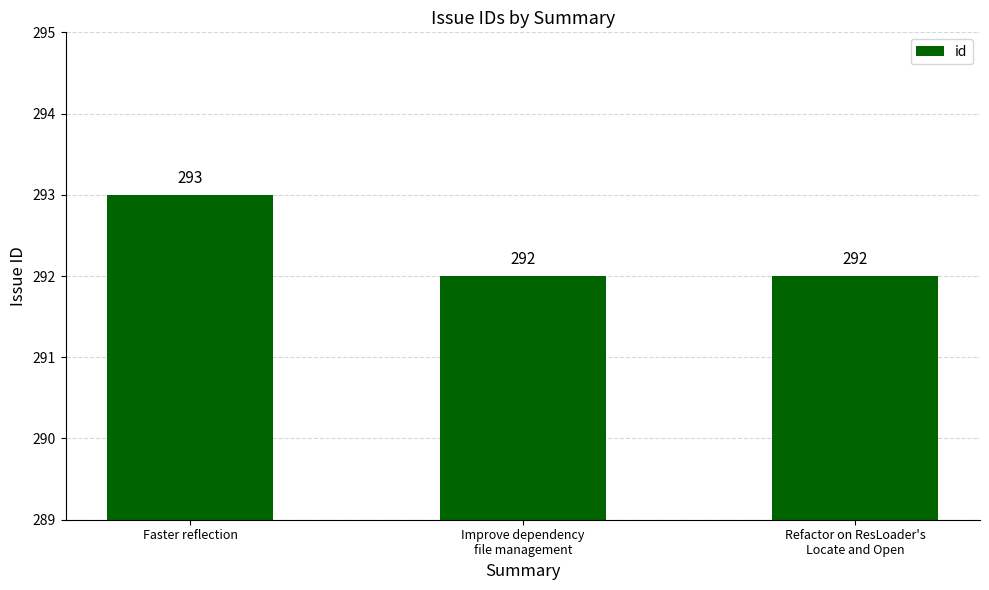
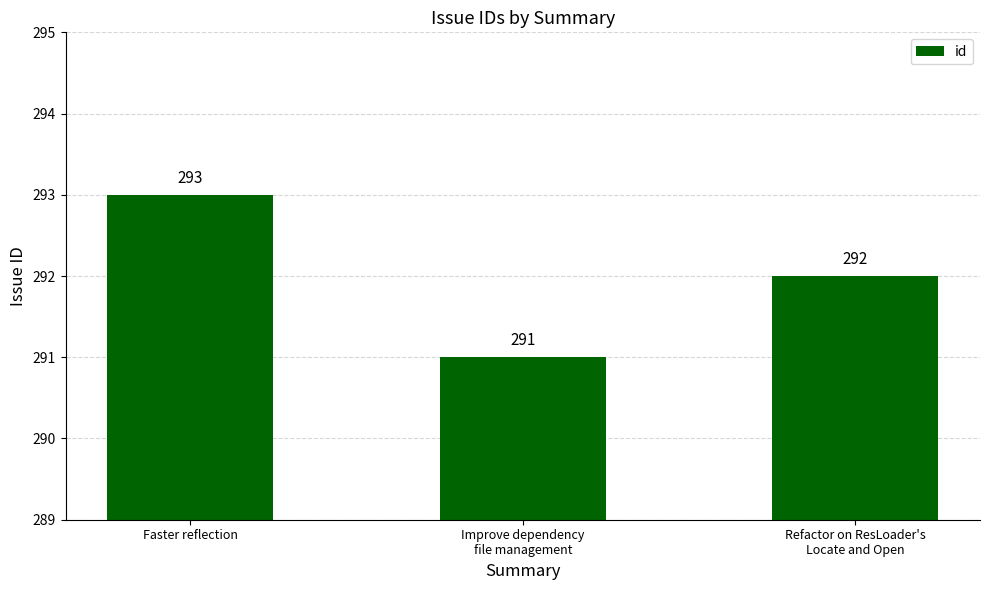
  {
    "Faster reflection": 293,
-   "Improve dependency file management": 292,
+   "Improve dependency file management": 291,
    "Refactor on ResLoader's Locate and Open": 292
  }
